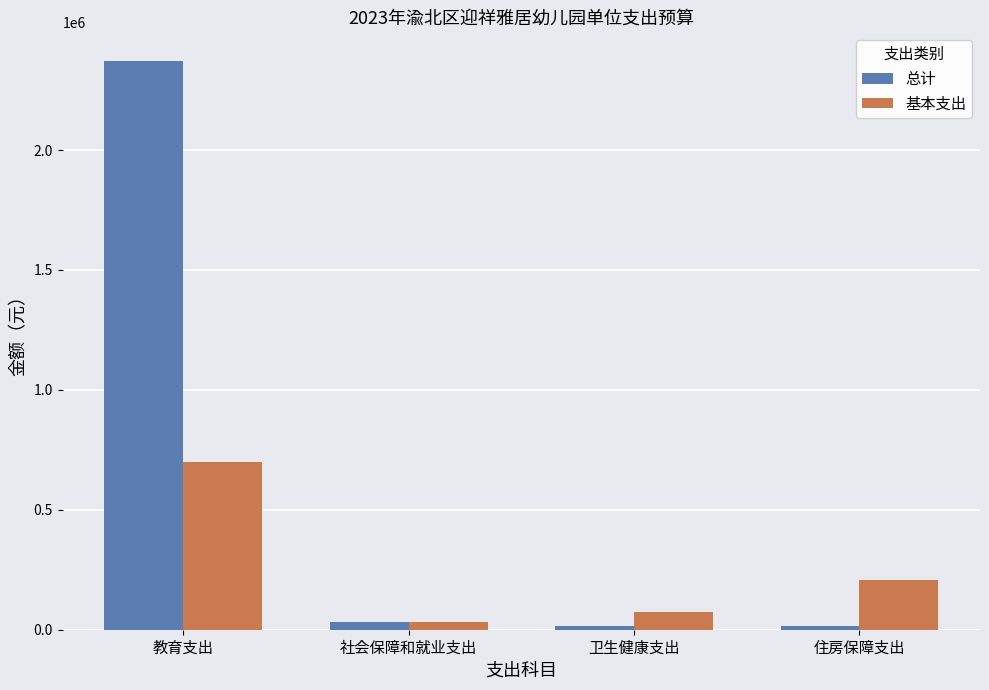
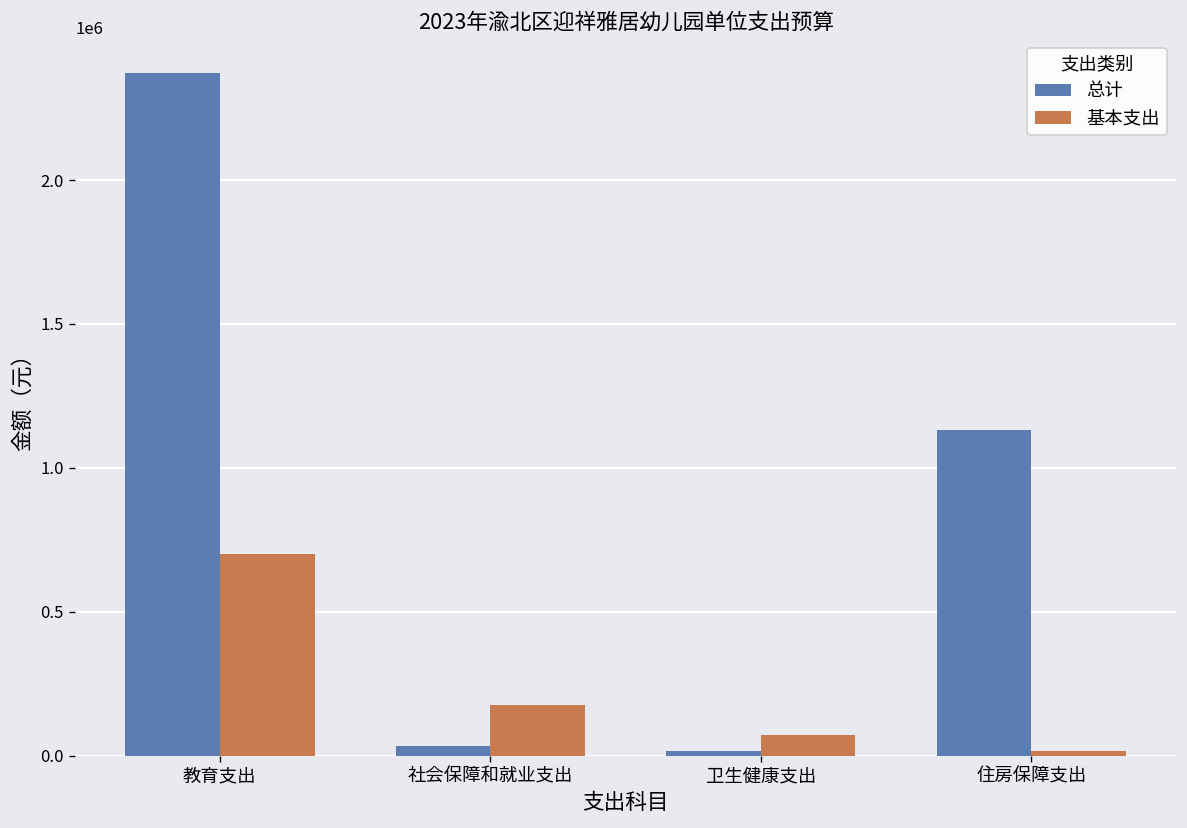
  {
    "总计": {
      "教育支出": 2370000,
      "社会保障和就业支出": 30000,
      "卫生健康支出": 20000,
-     "住房保障支出": 20000
+     "住房保障支出": 1130000
    },
    "基本支出": {
      "教育支出": 700000,
-     "社会保障和就业支出": 30000,
+     "社会保障和就业支出": 180000,
      "卫生健康支出": 70000,
-     "住房保障支出": 210000
+     "住房保障支出": 20000
    }
  }
